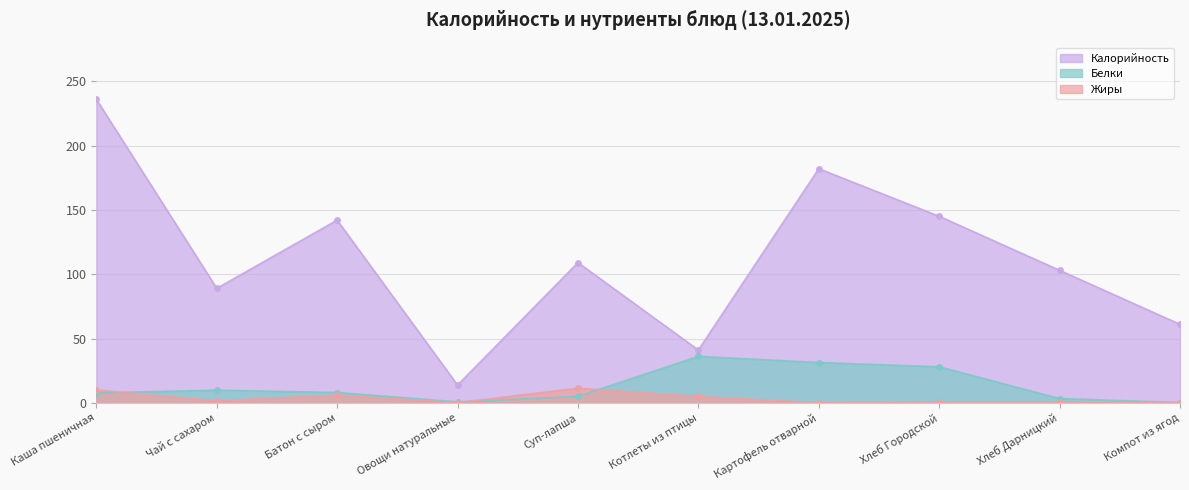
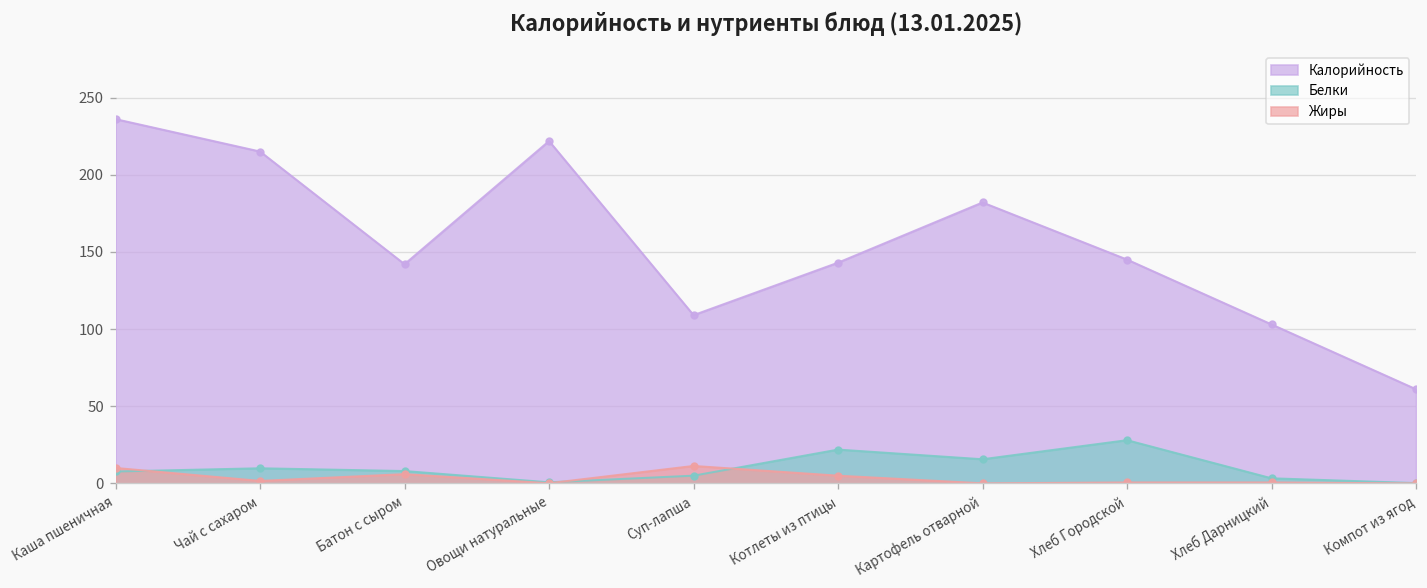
  {
    "Калорийность": {
      "Каша пшеничная": 236,
-     "Чай с сахаром": 89,
+     "Чай с сахаром": 215,
      "Батон с сыром": 142,
-     "Овощи натуральные": 14,
+     "Овощи натуральные": 222,
      "Суп-лапша": 109,
-     "Котлеты из птицы": 41,
+     "Котлеты из птицы": 143,
      "Картофель отварной": 182,
      "Хлеб Городской": 145,
      "Хлеб Дарницкий": 103,
      "Компот из ягод": 61
    },
    "Белки": {
      "Каша пшеничная": 8,
      "Чай с сахаром": 10,
      "Батон с сыром": 8,
      "Суп-лапша": 5,
-     "Котлеты из птицы": 36,
-     "Картофель отварной": 31,
+     "Котлеты из птицы": 22,
+     "Картофель отварной": 16,
      "Хлеб Городской": 28,
      "Хлеб Дарницкий": 3
    },
    "Жиры": {
      "Каша пшеничная": 10,
      "Чай с сахаром": 2,
      "Батон с сыром": 6,
      "Суп-лапша": 11,
      "Котлеты из птицы": 5,
      "Картофель отварной": 0,
      "Хлеб Городской": 1,
      "Хлеб Дарницкий": 1
    }
  }
